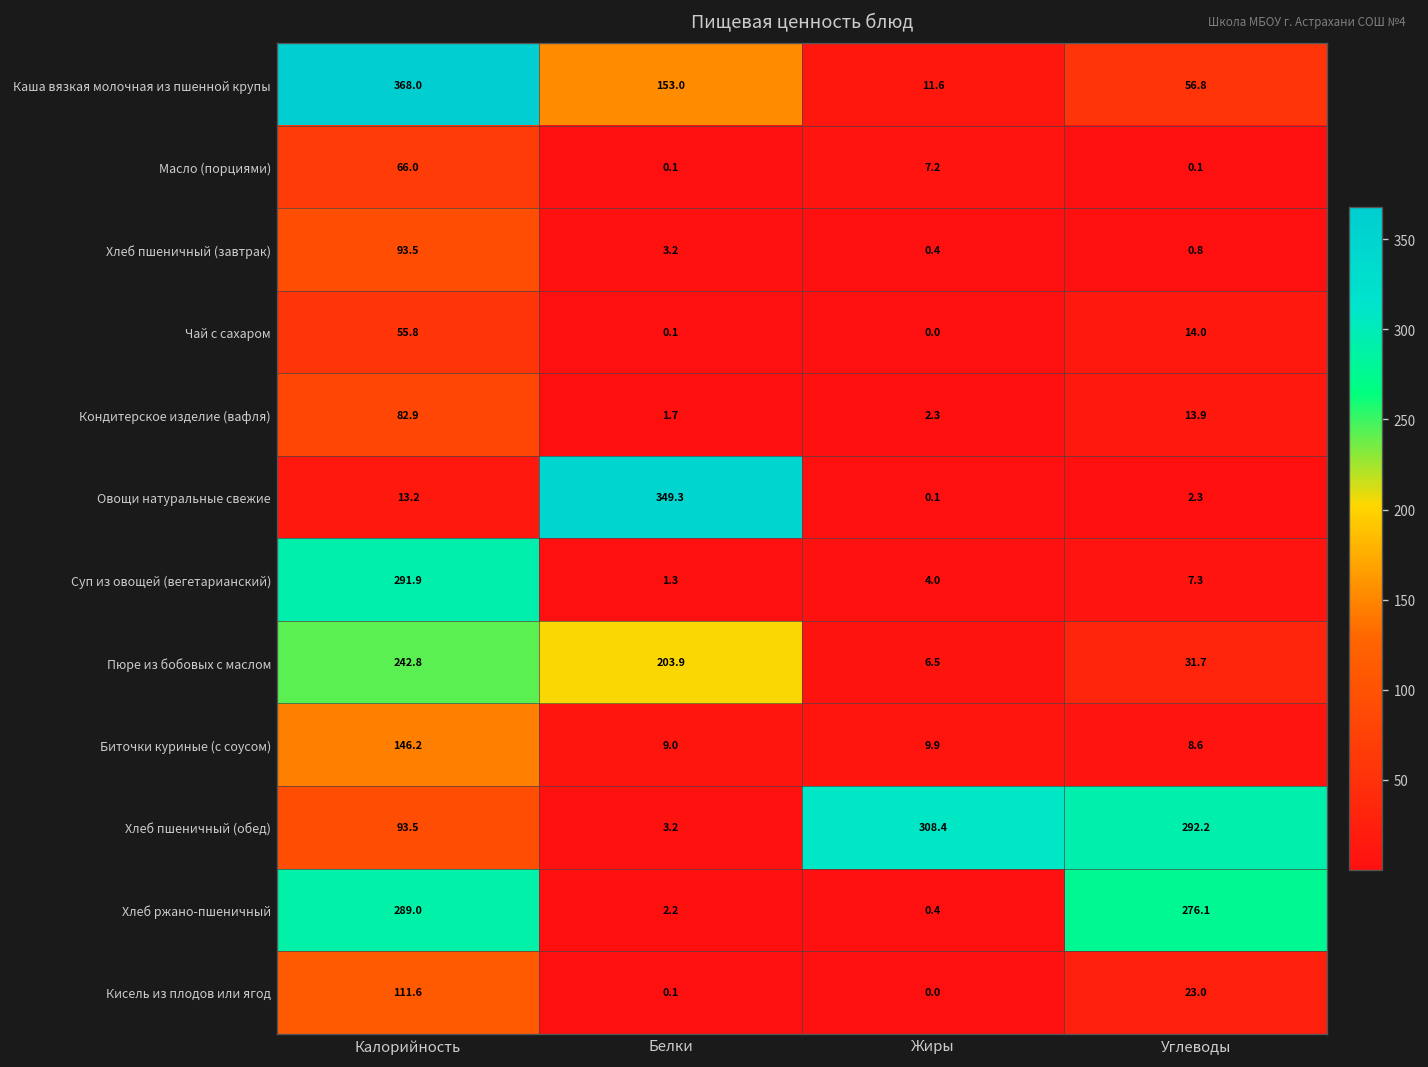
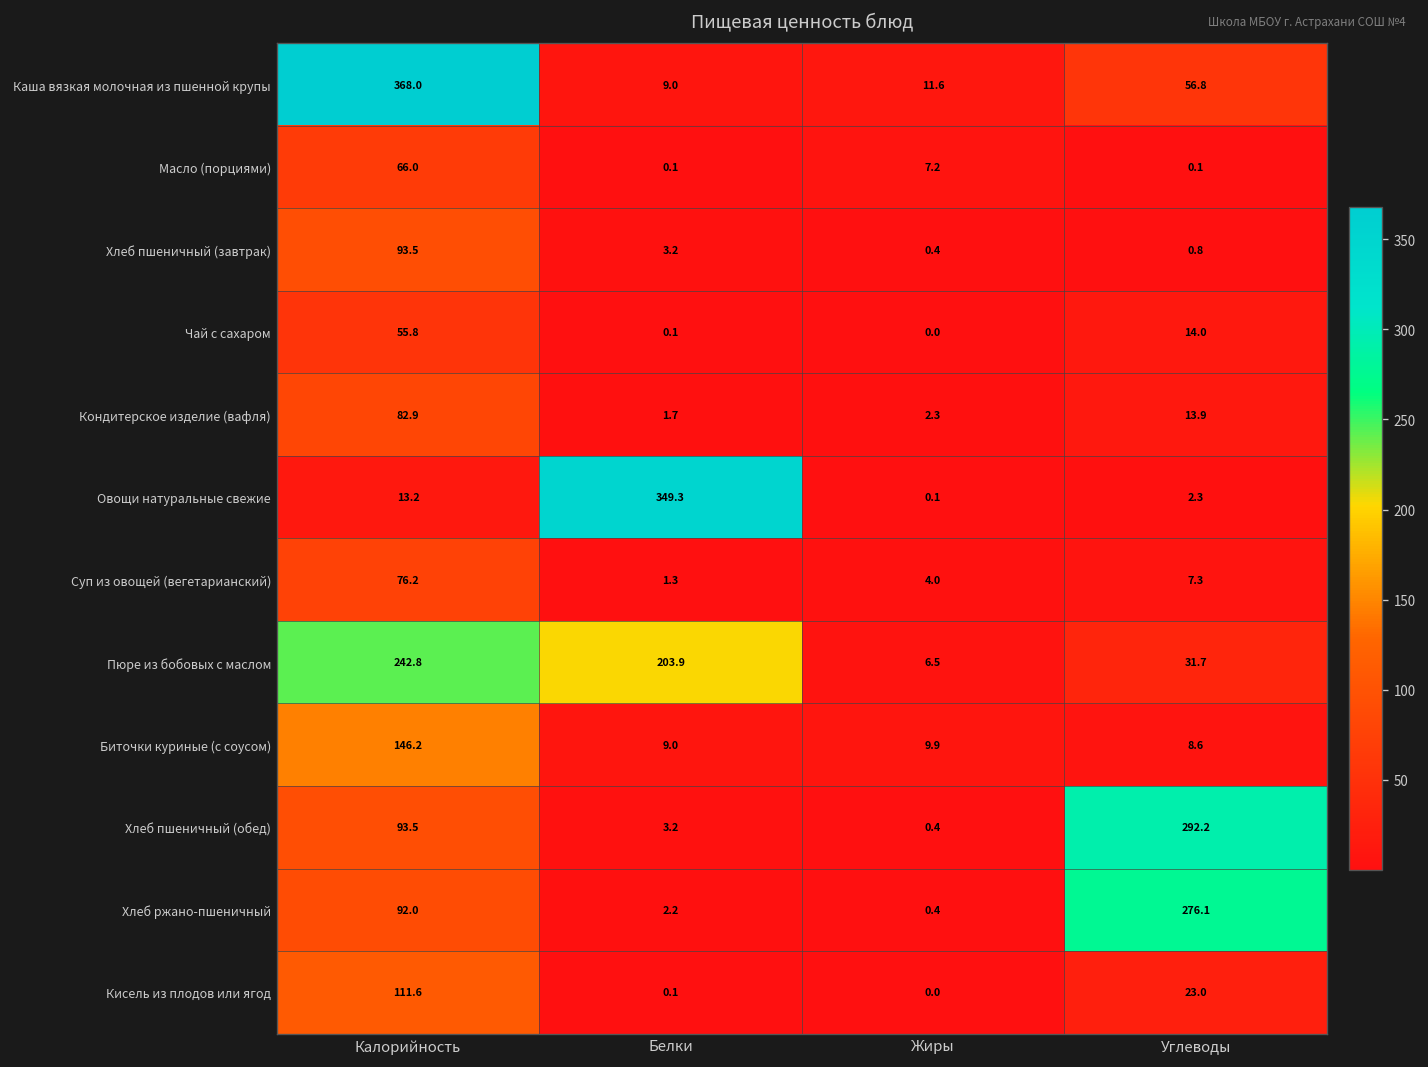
  {
    "Каша вязкая молочная из пшенной крупы": {
      "Калорийность": 368.0,
-     "Белки": 153.0,
+     "Белки": 9.0,
      "Жиры": 11.6,
      "Углеводы": 56.8
    },
    "Масло (порциями)": {
      "Калорийность": 66.0,
      "Белки": 0.1,
      "Жиры": 7.2,
      "Углеводы": 0.1
    },
    "Хлеб пшеничный (завтрак)": {
      "Калорийность": 93.5,
      "Белки": 3.2,
      "Жиры": 0.4,
      "Углеводы": 0.8
    },
    "Чай с сахаром": {
      "Калорийность": 55.8,
      "Белки": 0.1,
      "Жиры": 0.0,
      "Углеводы": 14.0
    },
    "Кондитерское изделие (вафля)": {
      "Калорийность": 82.9,
      "Белки": 1.7,
      "Жиры": 2.3,
      "Углеводы": 13.9
    },
    "Овощи натуральные свежие": {
      "Калорийность": 13.2,
      "Белки": 349.3,
      "Жиры": 0.1,
      "Углеводы": 2.3
    },
    "Суп из овощей (вегетарианский)": {
-     "Калорийность": 291.9,
+     "Калорийность": 76.2,
      "Белки": 1.3,
      "Жиры": 4.0,
      "Углеводы": 7.3
    },
    "Пюре из бобовых с маслом": {
      "Калорийность": 242.8,
      "Белки": 203.9,
      "Жиры": 6.5,
      "Углеводы": 31.7
    },
    "Биточки куриные (с соусом)": {
      "Калорийность": 146.2,
      "Белки": 9.0,
      "Жиры": 9.9,
      "Углеводы": 8.6
    },
    "Хлеб пшеничный (обед)": {
      "Калорийность": 93.5,
      "Белки": 3.2,
-     "Жиры": 308.4,
+     "Жиры": 0.4,
      "Углеводы": 292.2
    },
    "Хлеб ржано-пшеничный": {
-     "Калорийность": 289.0,
+     "Калорийность": 92.0,
      "Белки": 2.2,
      "Жиры": 0.4,
      "Углеводы": 276.1
    },
    "Кисель из плодов или ягод": {
      "Калорийность": 111.6,
      "Белки": 0.1,
      "Жиры": 0.0,
      "Углеводы": 23.0
    }
  }
